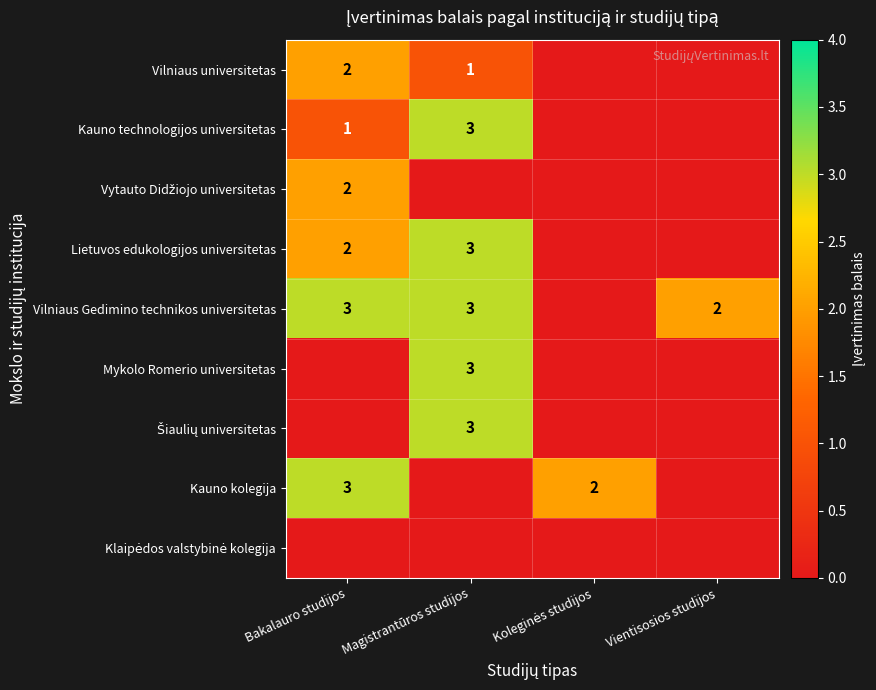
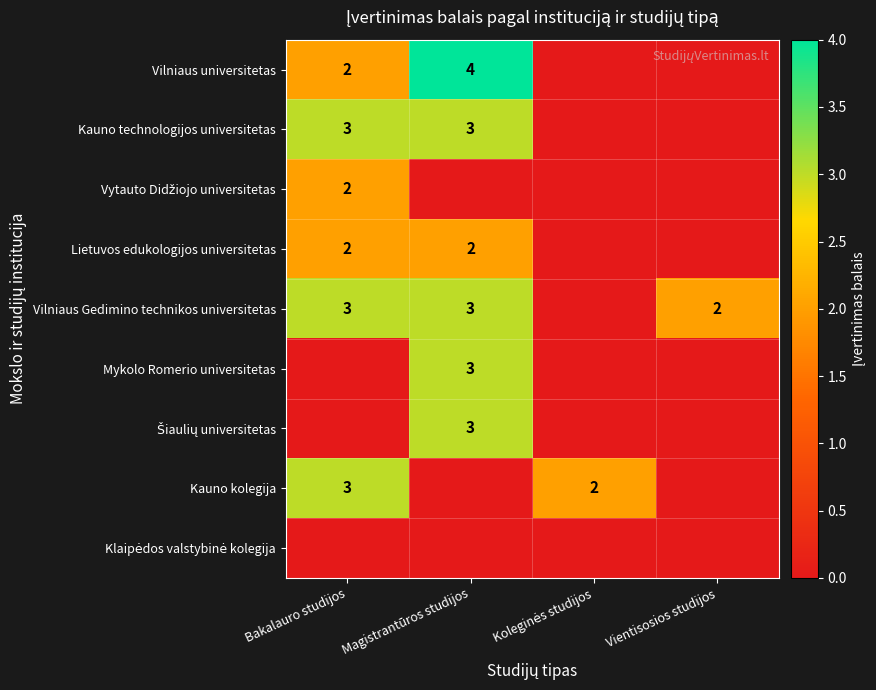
  {
    "Vilniaus universitetas": {
      "Bakalauro studijos": 2,
-     "Magistrantūros studijos": 1
+     "Magistrantūros studijos": 4
    },
    "Kauno technologijos universitetas": {
-     "Bakalauro studijos": 1,
+     "Bakalauro studijos": 3,
      "Magistrantūros studijos": 3
    },
    "Vytauto Didžiojo universitetas": {
      "Bakalauro studijos": 2
    },
    "Lietuvos edukologijos universitetas": {
      "Bakalauro studijos": 2,
-     "Magistrantūros studijos": 3
+     "Magistrantūros studijos": 2
    },
    "Vilniaus Gedimino technikos universitetas": {
      "Bakalauro studijos": 3,
      "Magistrantūros studijos": 3,
      "Vientisosios studijos": 2
    },
    "Mykolo Romerio universitetas": {
      "Magistrantūros studijos": 3
    },
    "Šiaulių universitetas": {
      "Magistrantūros studijos": 3
    },
    "Kauno kolegija": {
      "Bakalauro studijos": 3,
      "Koleginės studijos": 2
    }
  }
